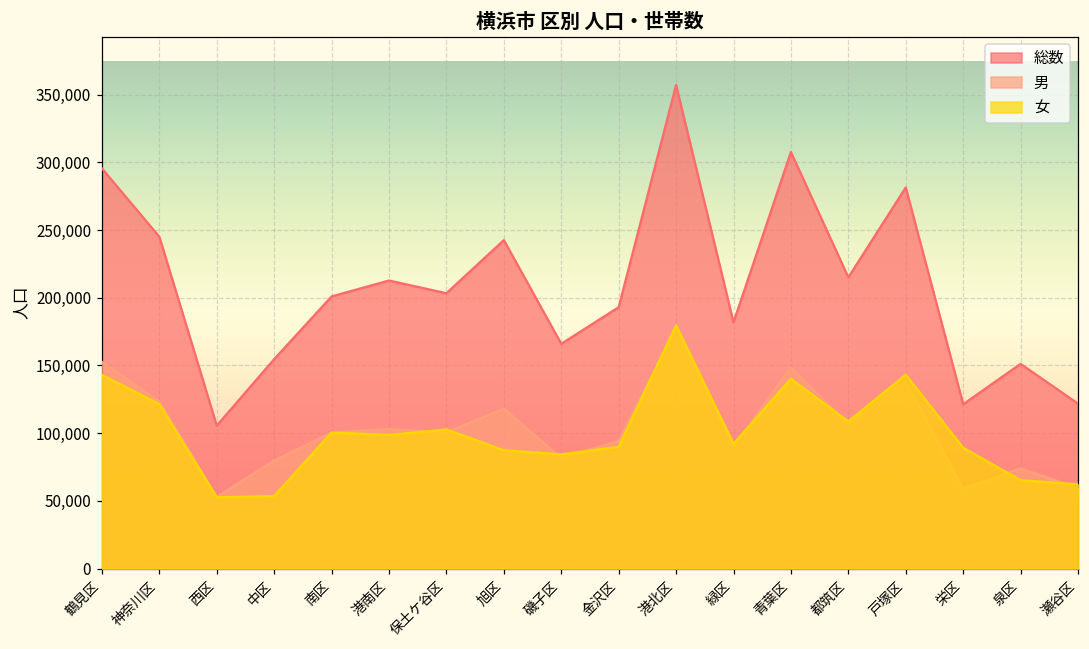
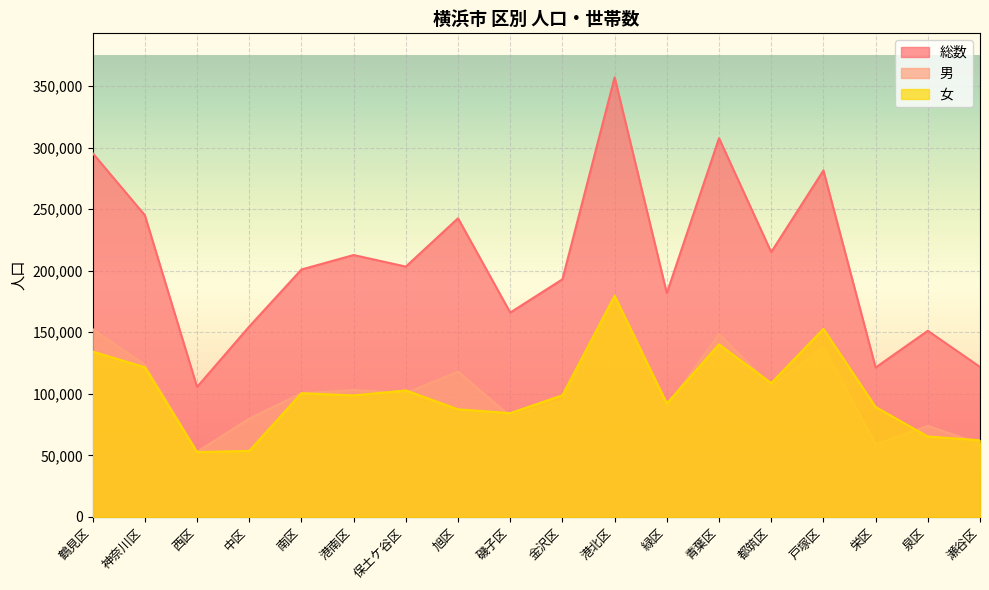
  {
    "女": {
-     "鶴見区": "143,000",
+     "鶴見区": "134,000",
      "中区": "54,000",
      "港南区": "99,000",
      "保土ケ谷区": "103,000",
      "旭区": "87,000",
      "磯子区": "84,000",
-     "金沢区": "90,000",
+     "金沢区": "99,000",
      "港北区": "180,000",
      "緑区": "92,000",
      "青葉区": "140,000",
      "都筑区": "109,000",
-     "戸塚区": "143,000",
+     "戸塚区": "153,000",
      "栄区": "89,000",
      "泉区": "65,000",
      "瀬谷区": "62,000"
    }
  }
